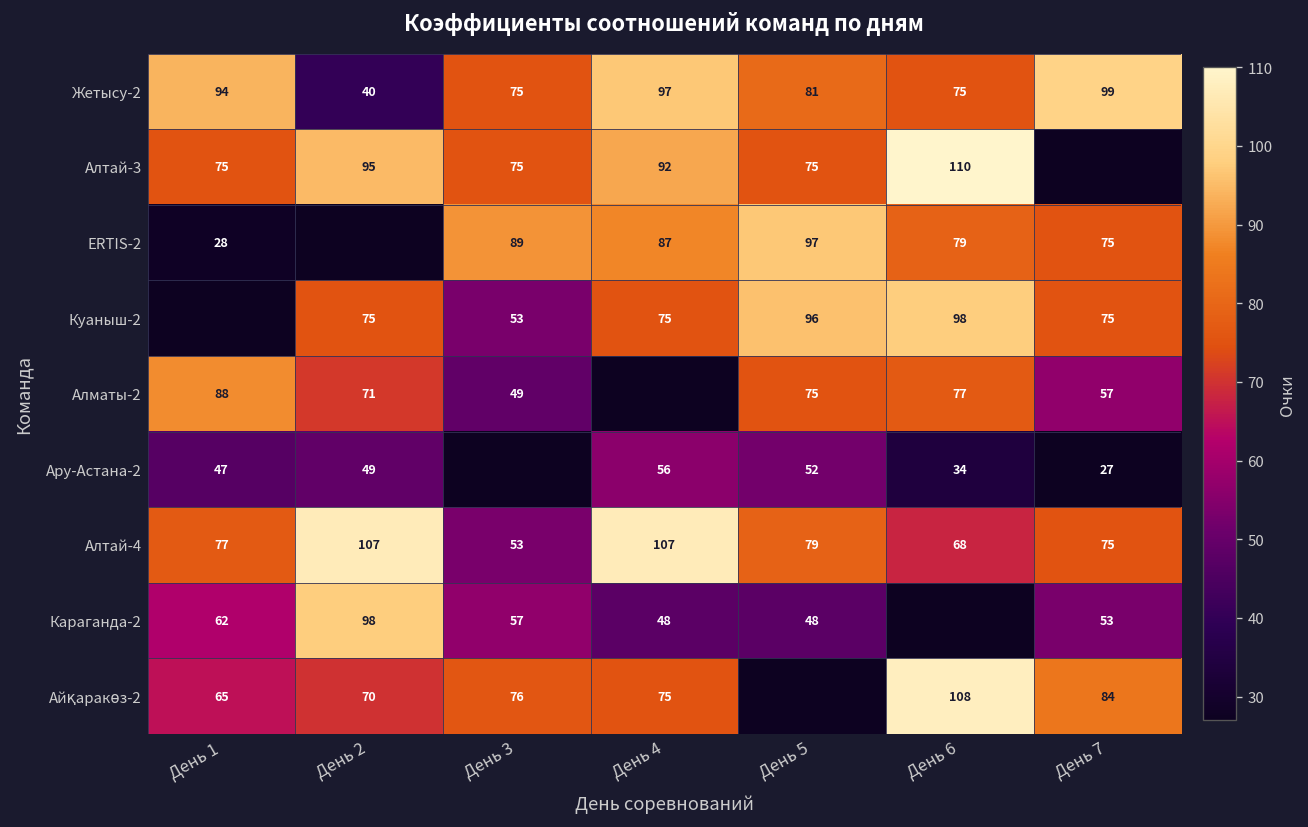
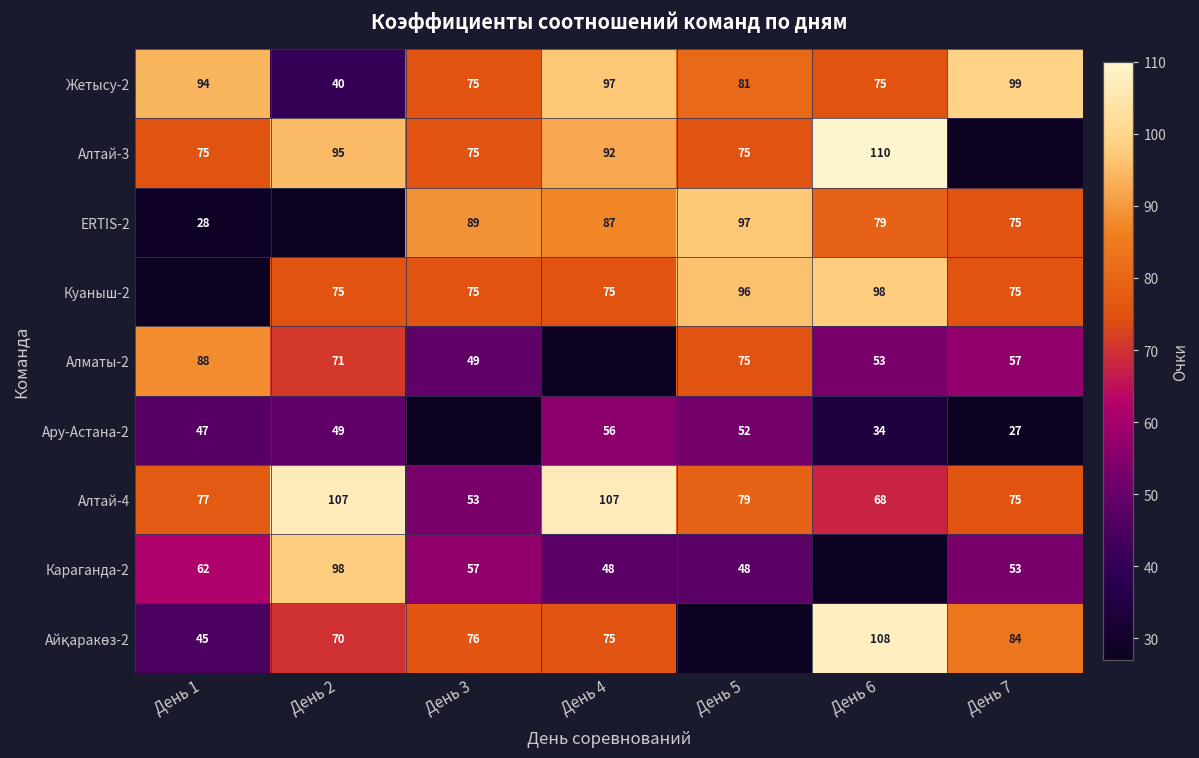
  {
    "Жетысу-2": {
      "День 1": 94,
      "День 2": 40,
      "День 3": 75,
      "День 4": 97,
      "День 5": 81,
      "День 6": 75,
      "День 7": 99
    },
    "Алтай-3": {
      "День 1": 75,
      "День 2": 95,
      "День 3": 75,
      "День 4": 92,
      "День 5": 75,
      "День 6": 110
    },
    "ERTIS-2": {
      "День 1": 28,
      "День 3": 89,
      "День 4": 87,
      "День 5": 97,
      "День 6": 79,
      "День 7": 75
    },
    "Куаныш-2": {
      "День 2": 75,
-     "День 3": 53,
+     "День 3": 75,
      "День 4": 75,
      "День 5": 96,
      "День 6": 98,
      "День 7": 75
    },
    "Алматы-2": {
      "День 1": 88,
      "День 2": 71,
      "День 3": 49,
      "День 5": 75,
-     "День 6": 77,
+     "День 6": 53,
      "День 7": 57
    },
    "Ару-Астана-2": {
      "День 1": 47,
      "День 2": 49,
      "День 4": 56,
      "День 5": 52,
      "День 6": 34,
      "День 7": 27
    },
    "Алтай-4": {
      "День 1": 77,
      "День 2": 107,
      "День 3": 53,
      "День 4": 107,
      "День 5": 79,
      "День 6": 68,
      "День 7": 75
    },
    "Караганда-2": {
      "День 1": 62,
      "День 2": 98,
      "День 3": 57,
      "День 4": 48,
      "День 5": 48,
      "День 7": 53
    },
    "Айқаракөз-2": {
-     "День 1": 65,
+     "День 1": 45,
      "День 2": 70,
      "День 3": 76,
      "День 4": 75,
      "День 6": 108,
      "День 7": 84
    }
  }
